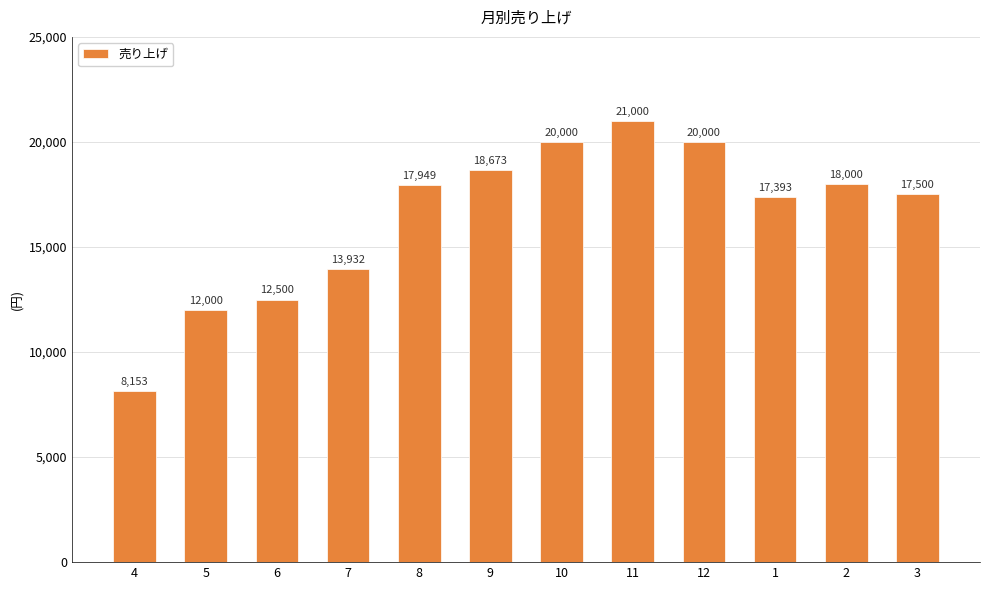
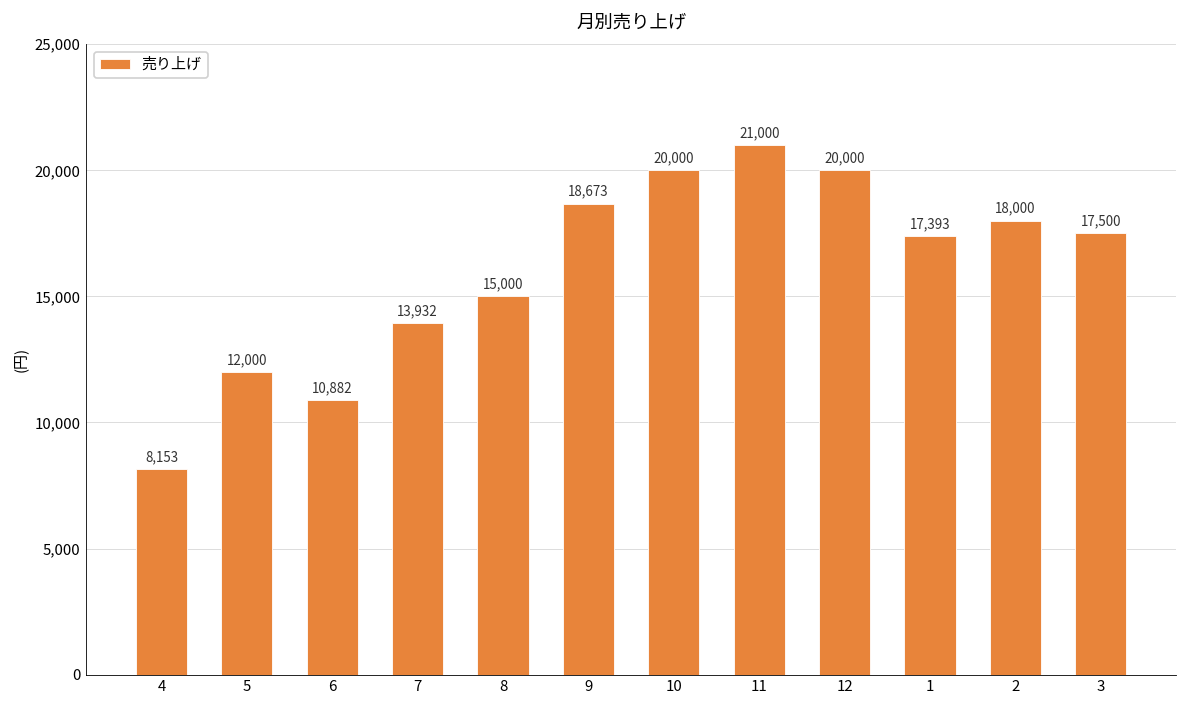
  {
    "4": "8,153",
    "5": "12,000",
-   "6": "12,500",
+   "6": "10,882",
    "7": "13,932",
-   "8": "17,949",
+   "8": "15,000",
    "9": "18,673",
    "10": "20,000",
    "11": "21,000",
    "12": "20,000",
    "1": "17,393",
    "2": "18,000",
    "3": "17,500"
  }
